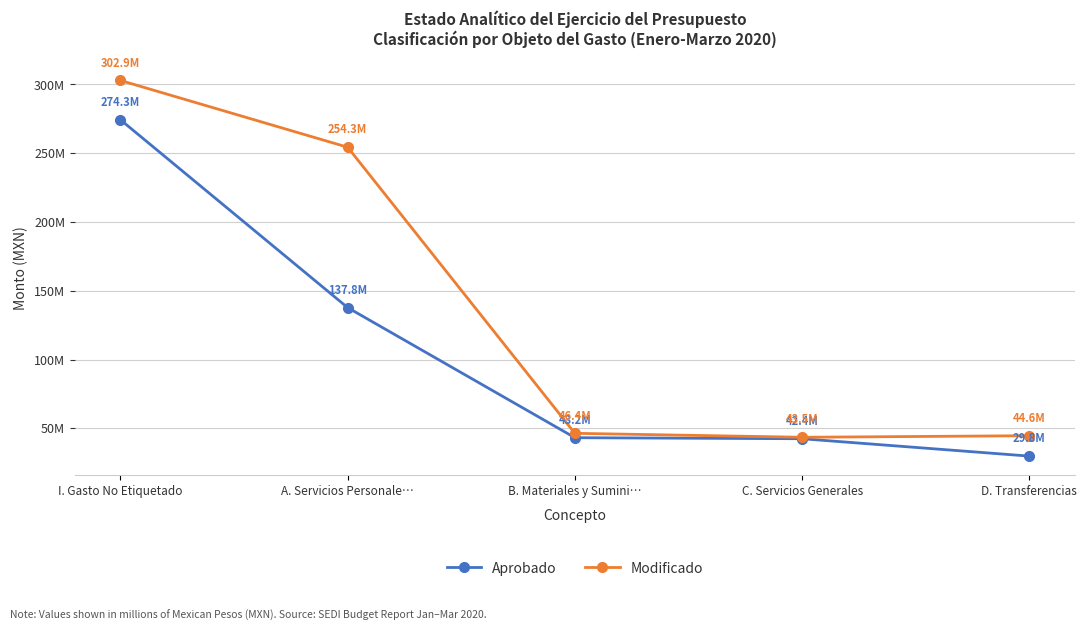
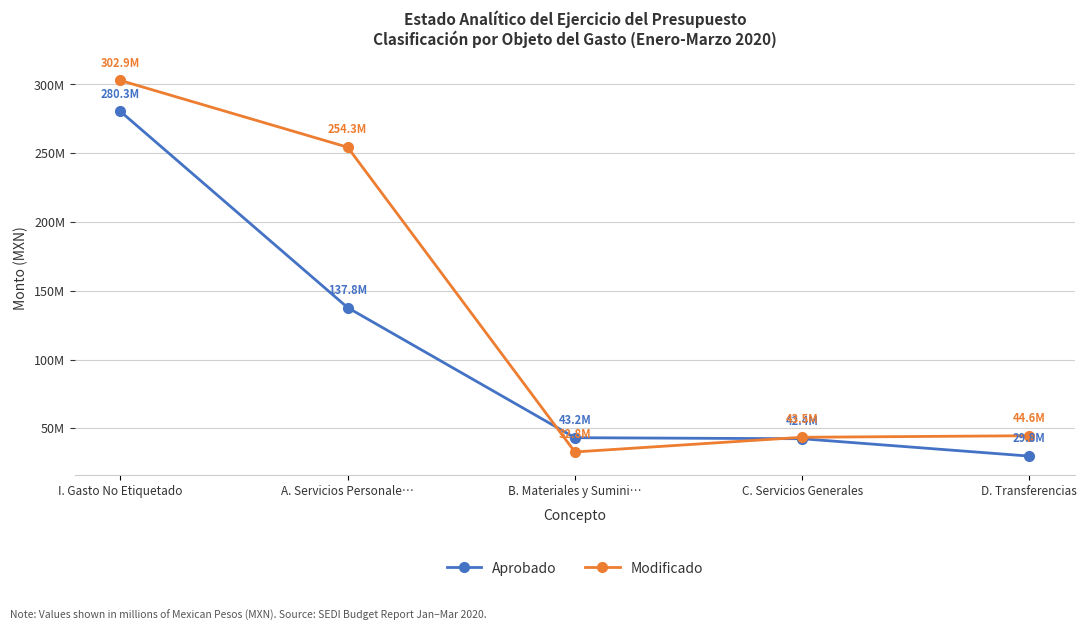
  {
    "Aprobado": {
-     "I. Gasto No Etiquetado": "274.3M",
+     "I. Gasto No Etiquetado": "280.3M",
      "A. Servicios Personale…": "137.8M",
      "B. Materiales y Sumini…": "43.2M"
    },
    "Modificado": {
      "I. Gasto No Etiquetado": "302.9M",
      "A. Servicios Personale…": "254.3M",
-     "B. Materiales y Sumini…": "46.4M",
+     "B. Materiales y Sumini…": "32.8M",
      "D. Transferencias": "44.6M"
    }
  }
